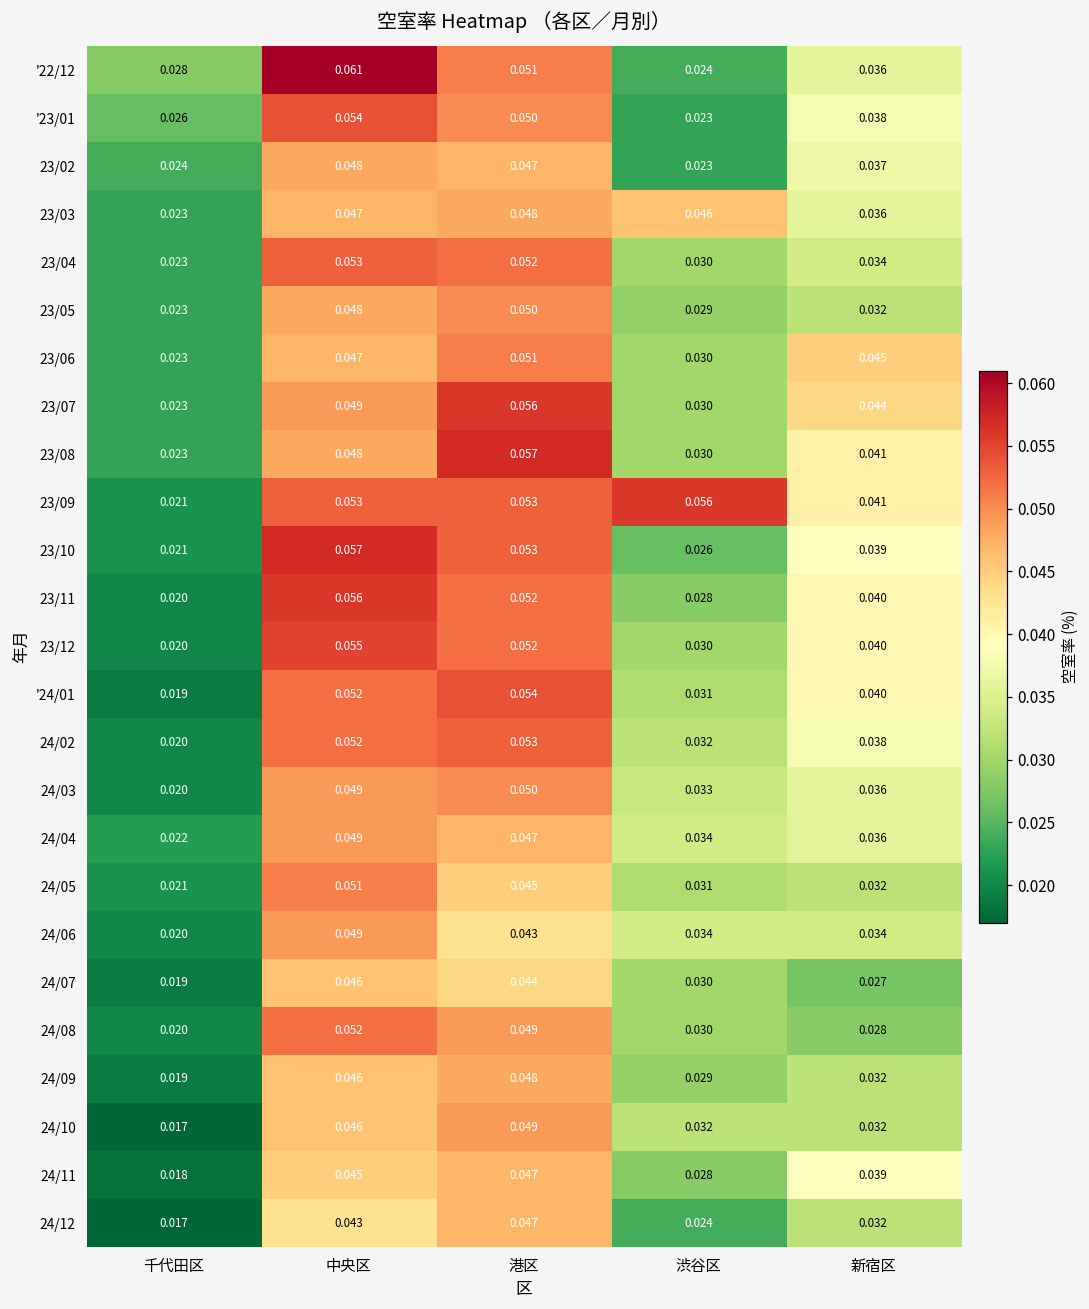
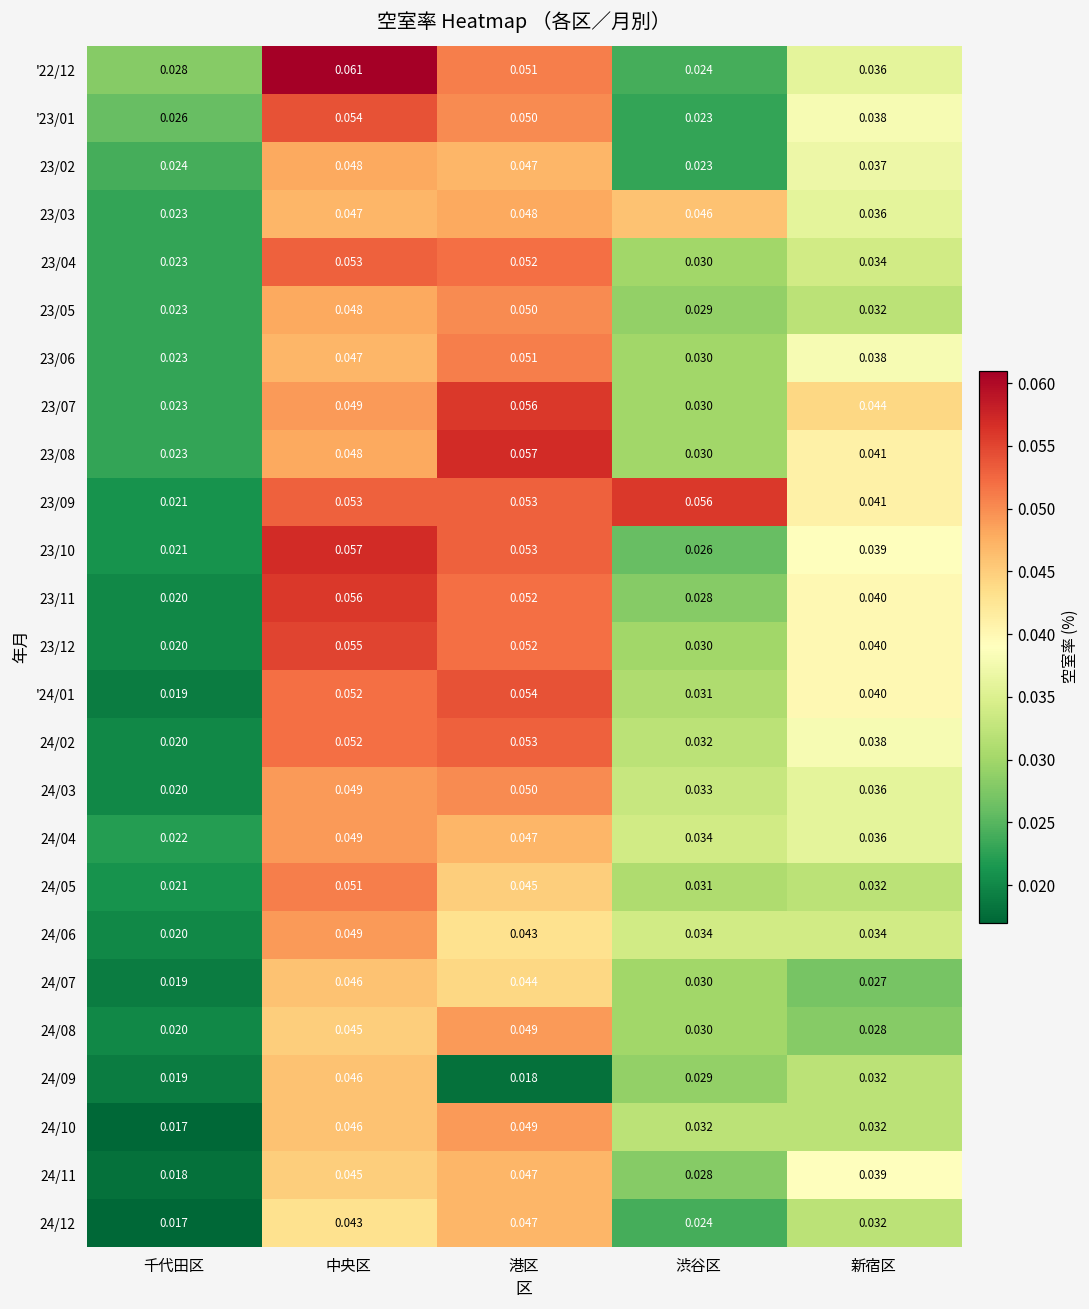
  {
    "'22/12": {
      "千代田区": 0.028,
      "中央区": 0.061,
      "港区": 0.051,
      "渋谷区": 0.024,
      "新宿区": 0.036
    },
    "'23/01": {
      "千代田区": 0.026,
      "中央区": 0.054,
      "港区": 0.050,
      "渋谷区": 0.023,
      "新宿区": 0.038
    },
    "23/02": {
      "千代田区": 0.024,
      "中央区": 0.048,
      "港区": 0.047,
      "渋谷区": 0.023,
      "新宿区": 0.037
    },
    "23/03": {
      "千代田区": 0.023,
      "中央区": 0.047,
      "港区": 0.048,
      "渋谷区": 0.046,
      "新宿区": 0.036
    },
    "23/04": {
      "千代田区": 0.023,
      "中央区": 0.053,
      "港区": 0.052,
      "渋谷区": 0.030,
      "新宿区": 0.034
    },
    "23/05": {
      "千代田区": 0.023,
      "中央区": 0.048,
      "港区": 0.050,
      "渋谷区": 0.029,
      "新宿区": 0.032
    },
    "23/06": {
      "千代田区": 0.023,
      "中央区": 0.047,
      "港区": 0.051,
      "渋谷区": 0.030,
-     "新宿区": 0.045
+     "新宿区": 0.038
    },
    "23/07": {
      "千代田区": 0.023,
      "中央区": 0.049,
      "港区": 0.056,
      "渋谷区": 0.030,
      "新宿区": 0.044
    },
    "23/08": {
      "千代田区": 0.023,
      "中央区": 0.048,
      "港区": 0.057,
      "渋谷区": 0.030,
      "新宿区": 0.041
    },
    "23/09": {
      "千代田区": 0.021,
      "中央区": 0.053,
      "港区": 0.053,
      "渋谷区": 0.056,
      "新宿区": 0.041
    },
    "23/10": {
      "千代田区": 0.021,
      "中央区": 0.057,
      "港区": 0.053,
      "渋谷区": 0.026,
      "新宿区": 0.039
    },
    "23/11": {
      "千代田区": 0.020,
      "中央区": 0.056,
      "港区": 0.052,
      "渋谷区": 0.028,
      "新宿区": 0.040
    },
    "23/12": {
      "千代田区": 0.020,
      "中央区": 0.055,
      "港区": 0.052,
      "渋谷区": 0.030,
      "新宿区": 0.040
    },
    "'24/01": {
      "千代田区": 0.019,
      "中央区": 0.052,
      "港区": 0.054,
      "渋谷区": 0.031,
      "新宿区": 0.040
    },
    "24/02": {
      "千代田区": 0.020,
      "中央区": 0.052,
      "港区": 0.053,
      "渋谷区": 0.032,
      "新宿区": 0.038
    },
    "24/03": {
      "千代田区": 0.020,
      "中央区": 0.049,
      "港区": 0.050,
      "渋谷区": 0.033,
      "新宿区": 0.036
    },
    "24/04": {
      "千代田区": 0.022,
      "中央区": 0.049,
      "港区": 0.047,
      "渋谷区": 0.034,
      "新宿区": 0.036
    },
    "24/05": {
      "千代田区": 0.021,
      "中央区": 0.051,
      "港区": 0.045,
      "渋谷区": 0.031,
      "新宿区": 0.032
    },
    "24/06": {
      "千代田区": 0.020,
      "中央区": 0.049,
      "港区": 0.043,
      "渋谷区": 0.034,
      "新宿区": 0.034
    },
    "24/07": {
      "千代田区": 0.019,
      "中央区": 0.046,
      "港区": 0.044,
      "渋谷区": 0.030,
      "新宿区": 0.027
    },
    "24/08": {
      "千代田区": 0.020,
-     "中央区": 0.052,
+     "中央区": 0.045,
      "港区": 0.049,
      "渋谷区": 0.030,
      "新宿区": 0.028
    },
    "24/09": {
      "千代田区": 0.019,
      "中央区": 0.046,
-     "港区": 0.048,
+     "港区": 0.018,
      "渋谷区": 0.029,
      "新宿区": 0.032
    },
    "24/10": {
      "千代田区": 0.017,
      "中央区": 0.046,
      "港区": 0.049,
      "渋谷区": 0.032,
      "新宿区": 0.032
    },
    "24/11": {
      "千代田区": 0.018,
      "中央区": 0.045,
      "港区": 0.047,
      "渋谷区": 0.028,
      "新宿区": 0.039
    },
    "24/12": {
      "千代田区": 0.017,
      "中央区": 0.043,
      "港区": 0.047,
      "渋谷区": 0.024,
      "新宿区": 0.032
    }
  }
